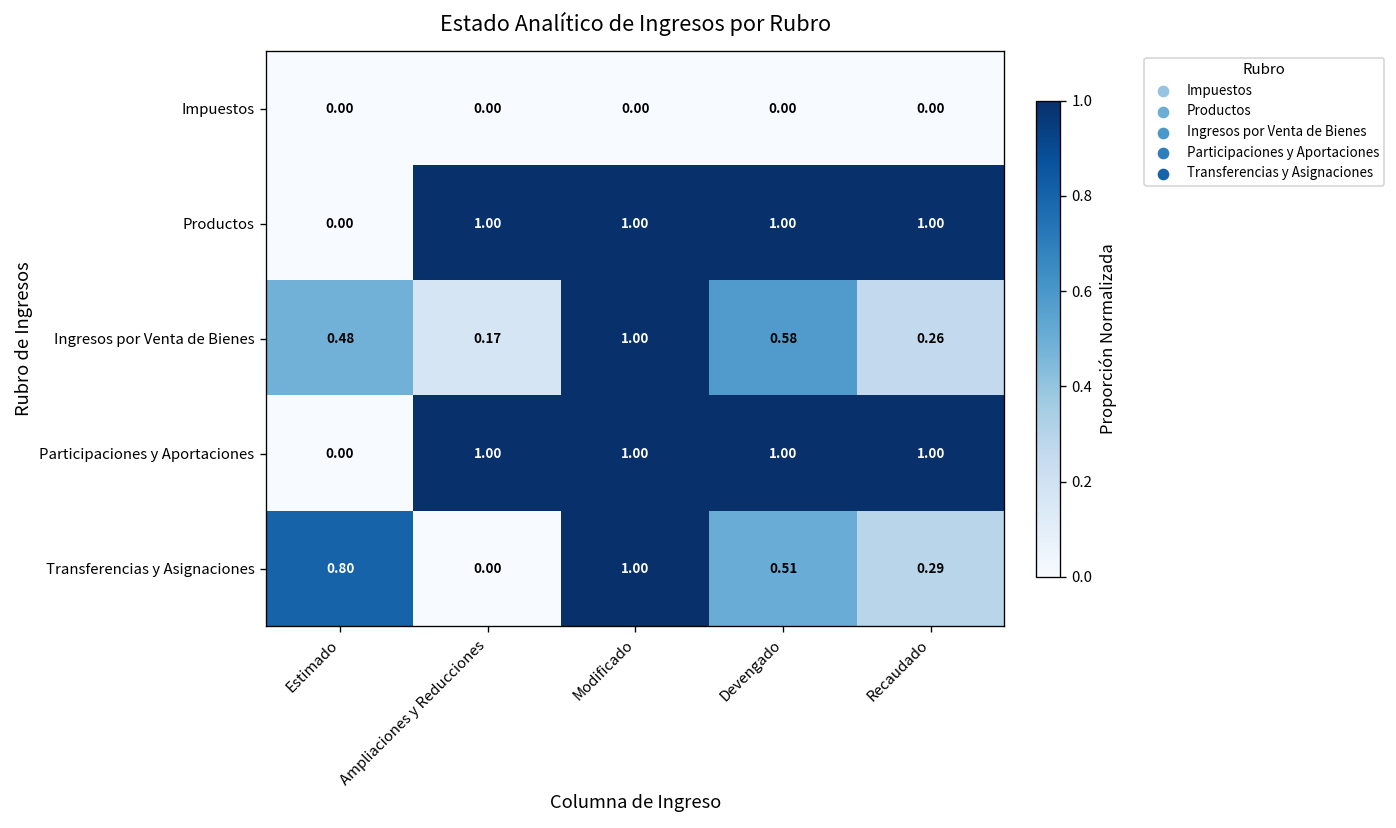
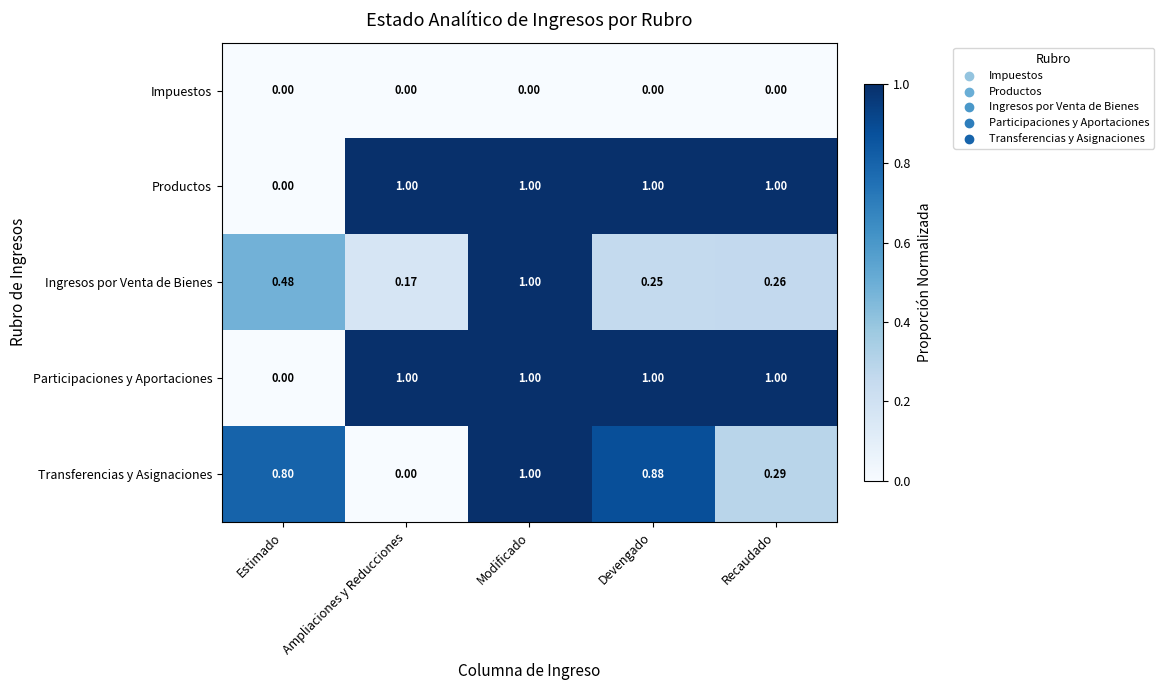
  {
    "Impuestos": {
      "Estimado": 0.00,
      "Ampliaciones y Reducciones": 0.00,
      "Modificado": 0.00,
      "Devengado": 0.00,
      "Recaudado": 0.00
    },
    "Productos": {
      "Estimado": 0.00,
      "Ampliaciones y Reducciones": 1.00,
      "Modificado": 1.00,
      "Devengado": 1.00,
      "Recaudado": 1.00
    },
    "Ingresos por Venta de Bienes": {
      "Estimado": 0.48,
      "Ampliaciones y Reducciones": 0.17,
      "Modificado": 1.00,
-     "Devengado": 0.58,
+     "Devengado": 0.25,
      "Recaudado": 0.26
    },
    "Participaciones y Aportaciones": {
      "Estimado": 0.00,
      "Ampliaciones y Reducciones": 1.00,
      "Modificado": 1.00,
      "Devengado": 1.00,
      "Recaudado": 1.00
    },
    "Transferencias y Asignaciones": {
      "Estimado": 0.80,
      "Ampliaciones y Reducciones": 0.00,
      "Modificado": 1.00,
-     "Devengado": 0.51,
+     "Devengado": 0.88,
      "Recaudado": 0.29
    }
  }
